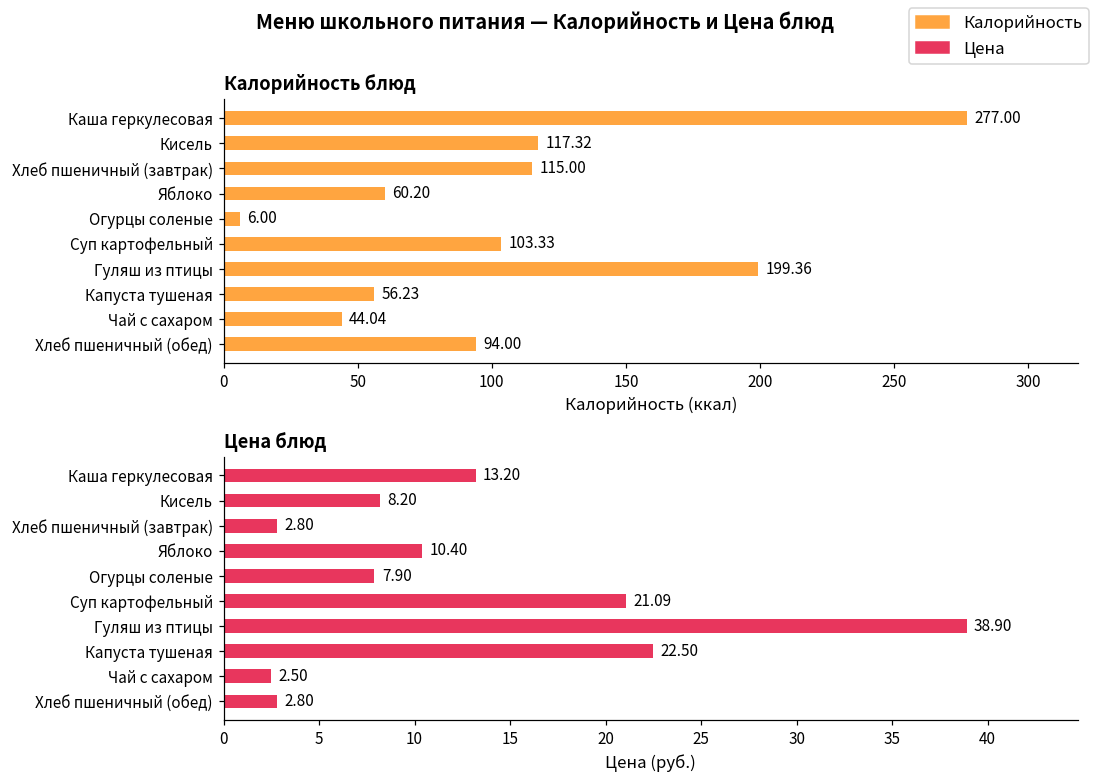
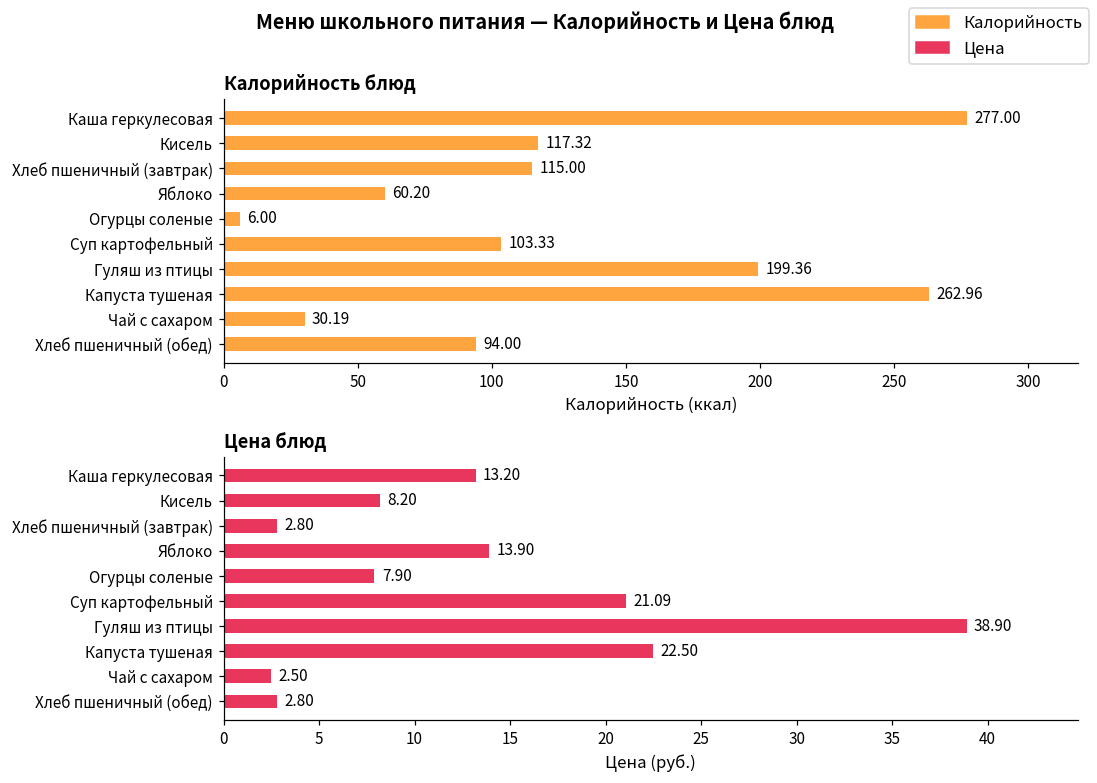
  {
    "Калорийность блюд": {
      "Каша геркулесовая": 277.00,
      "Кисель": 117.32,
      "Хлеб пшеничный (завтрак)": 115.00,
      "Яблоко": 60.20,
      "Огурцы соленые": 6.00,
      "Суп картофельный": 103.33,
      "Гуляш из птицы": 199.36,
-     "Капуста тушеная": 56.23,
-     "Чай с сахаром": 44.04,
+     "Капуста тушеная": 262.96,
+     "Чай с сахаром": 30.19,
      "Хлеб пшеничный (обед)": 94.00
    },
    "Цена блюд": {
      "Каша геркулесовая": 13.20,
      "Кисель": 8.20,
      "Хлеб пшеничный (завтрак)": 2.80,
-     "Яблоко": 10.40,
+     "Яблоко": 13.90,
      "Огурцы соленые": 7.90,
      "Суп картофельный": 21.09,
      "Гуляш из птицы": 38.90,
      "Капуста тушеная": 22.50,
      "Чай с сахаром": 2.50,
      "Хлеб пшеничный (обед)": 2.80
    }
  }
